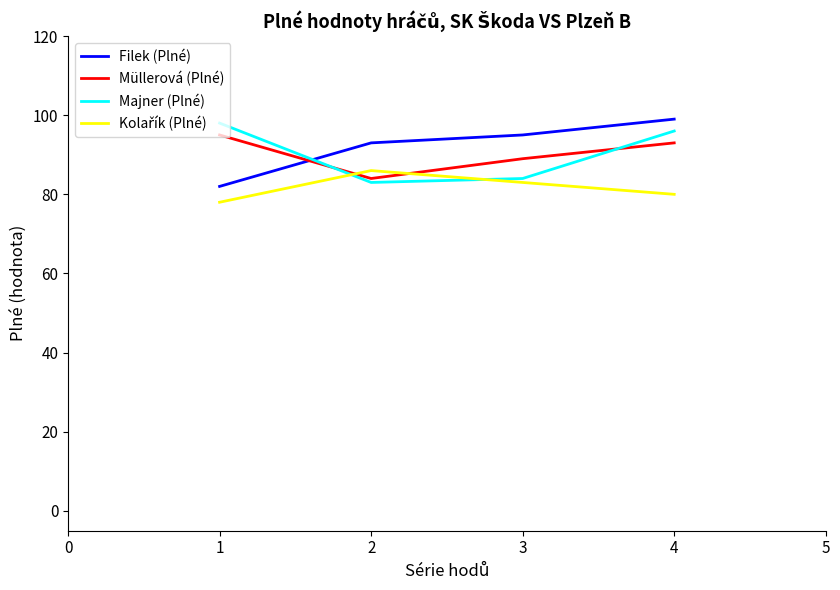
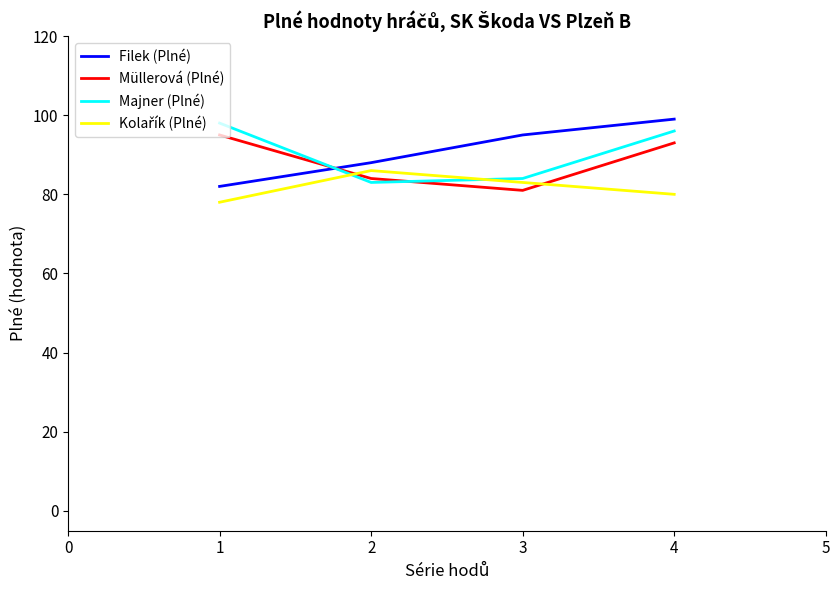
  {
    "Filek (Plné)": {
      "1": 82,
-     "2": 93,
+     "2": 88,
      "3": 95,
      "4": 99
    },
    "Müllerová (Plné)": {
      "2": 84,
-     "3": 89,
+     "3": 81,
      "4": 93
    },
    "Majner (Plné)": {
      "2": 83,
      "3": 84,
      "4": 96
    },
    "Kolařík (Plné)": {
      "1": 78,
      "2": 86,
      "3": 83,
      "4": 80
    }
  }
